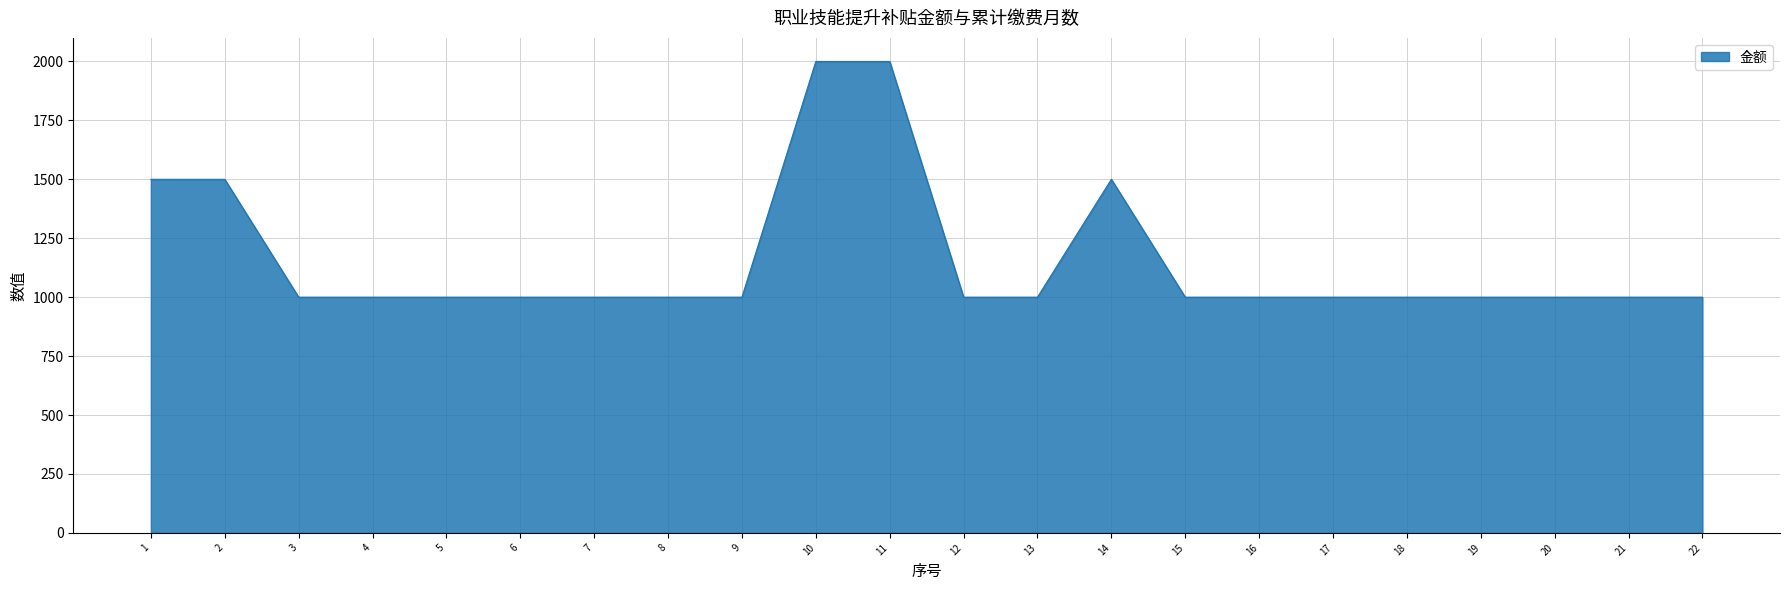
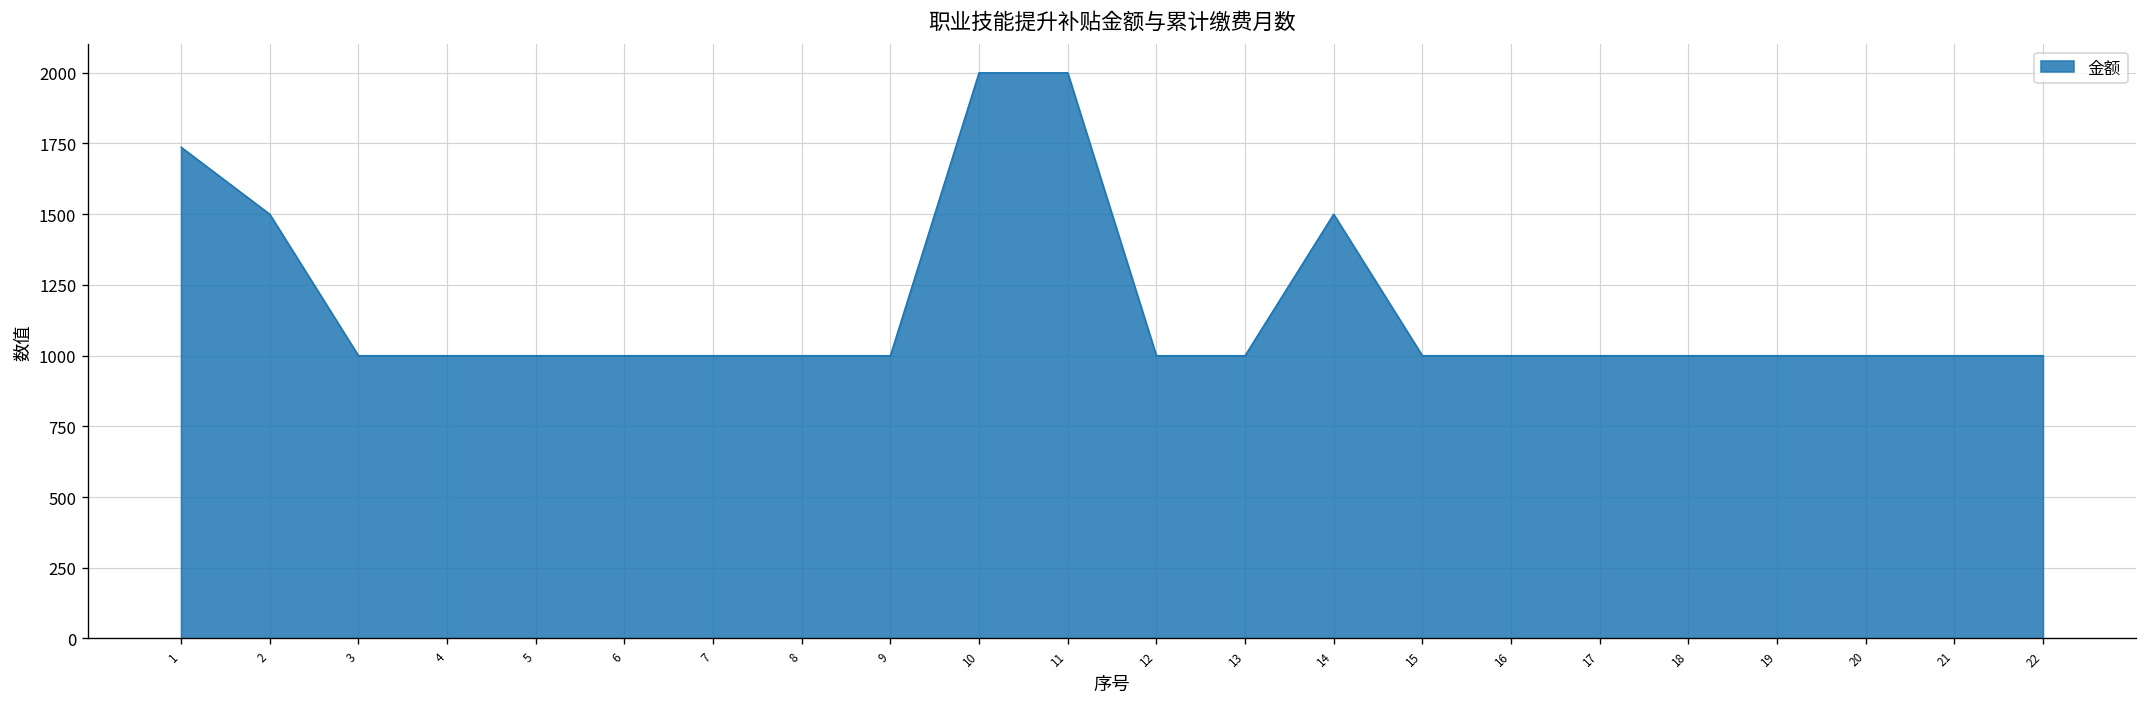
  {
-   "1": 1500,
+   "1": 1740,
    "2": 1500,
    "3": 1000,
    "4": 1000,
    "5": 1000,
    "6": 1000,
    "7": 1000,
    "8": 1000,
    "9": 1000,
    "10": 2000,
    "11": 2000,
    "12": 1000,
    "13": 1000,
    "14": 1500,
    "15": 1000,
    "16": 1000,
    "17": 1000,
    "18": 1000,
    "19": 1000,
    "20": 1000,
    "21": 1000,
    "22": 1000
  }
